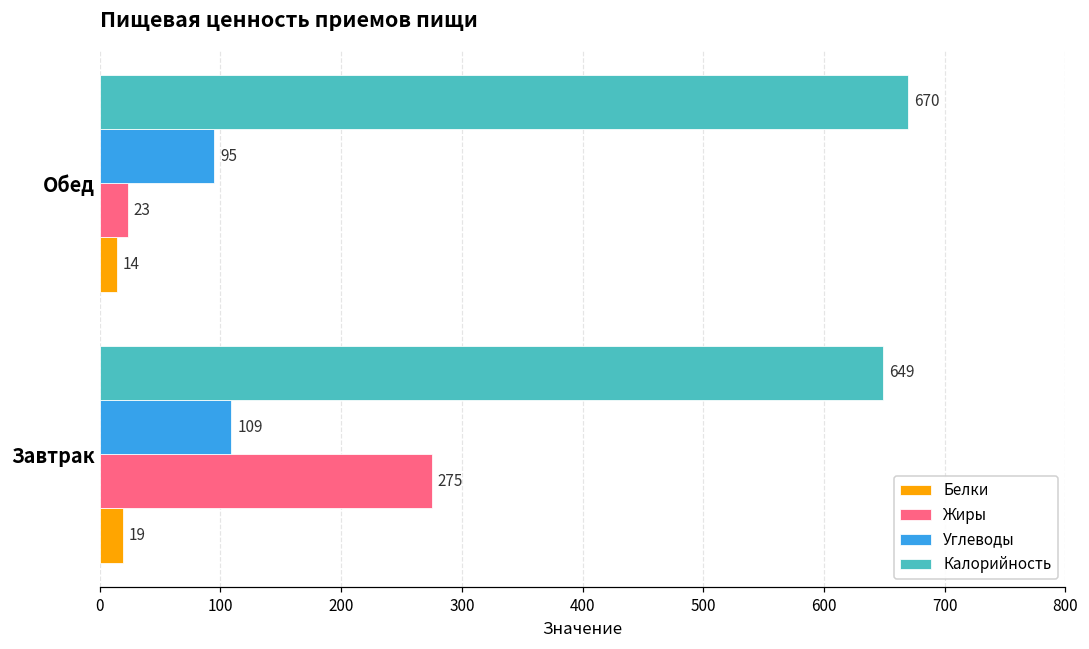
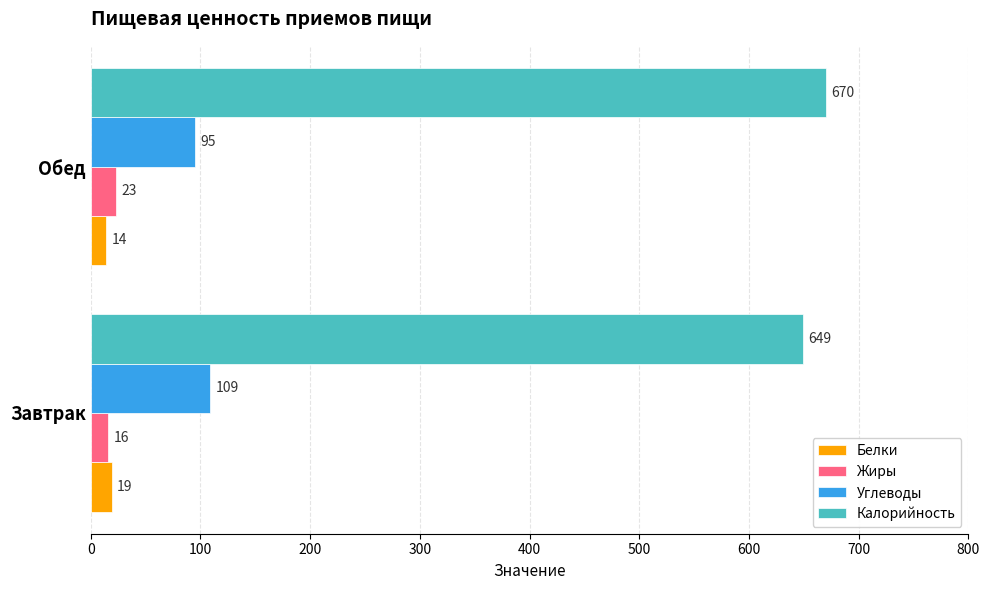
  {
    "Белки": {
      "Обед": 14,
      "Завтрак": 19
    },
    "Жиры": {
      "Обед": 23,
-     "Завтрак": 275
+     "Завтрак": 16
    }
  }
